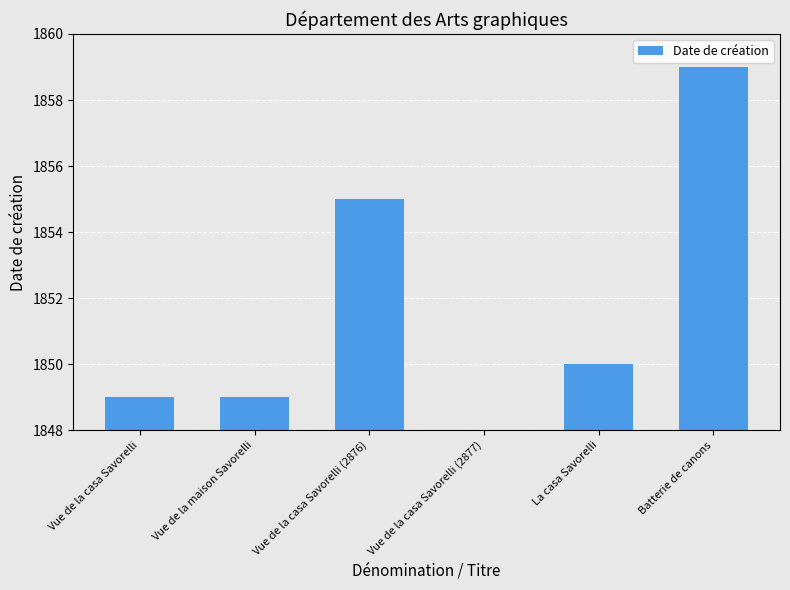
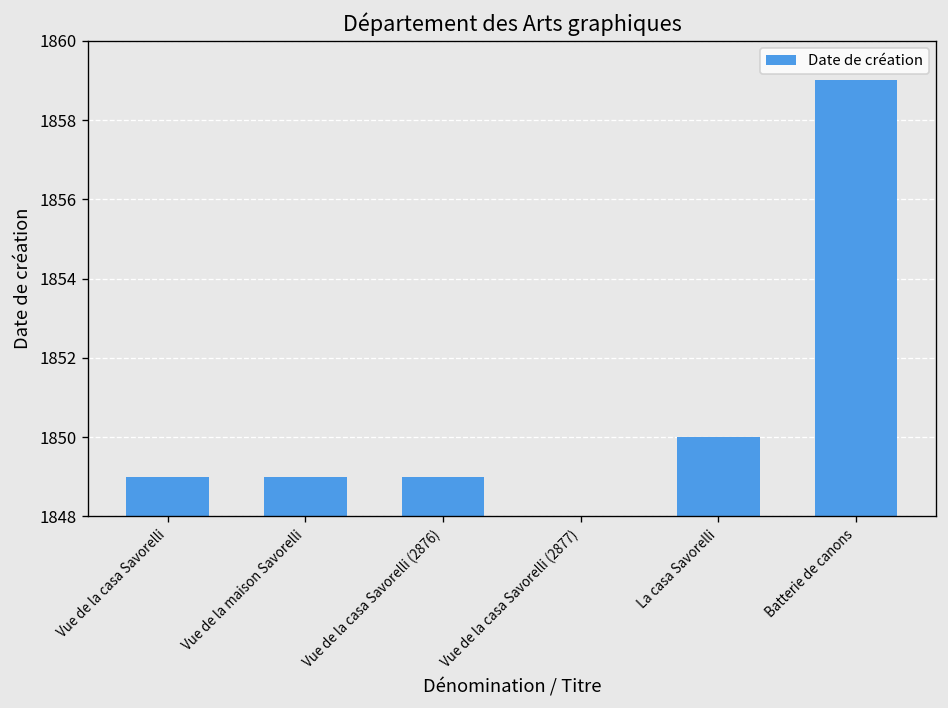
  {
    "Vue de la casa Savorelli": 1849,
    "Vue de la maison Savorelli": 1849,
-   "Vue de la casa Savorelli (2876)": 1855,
+   "Vue de la casa Savorelli (2876)": 1849,
    "Vue de la casa Savorelli (2877)": 1848,
    "La casa Savorelli": 1850,
    "Batterie de canons": 1859
  }
